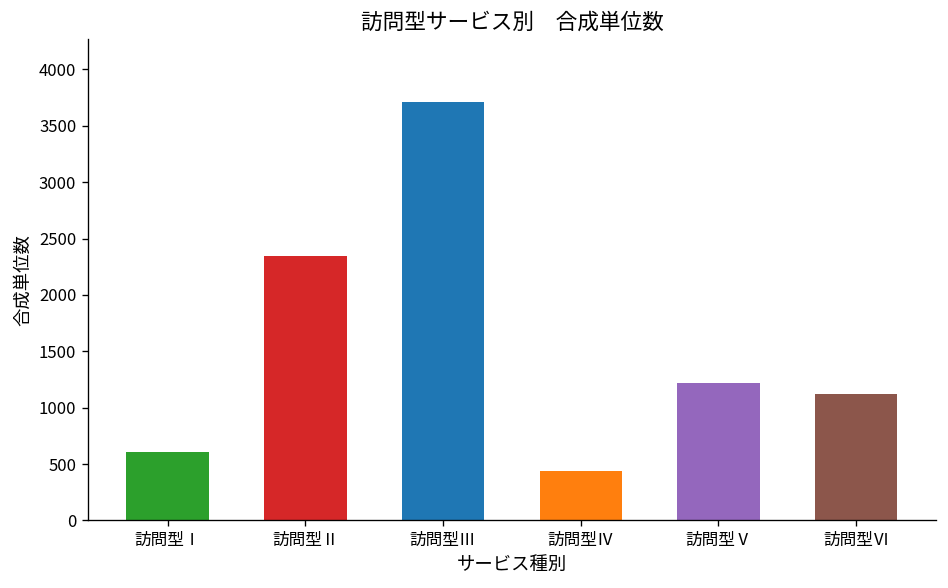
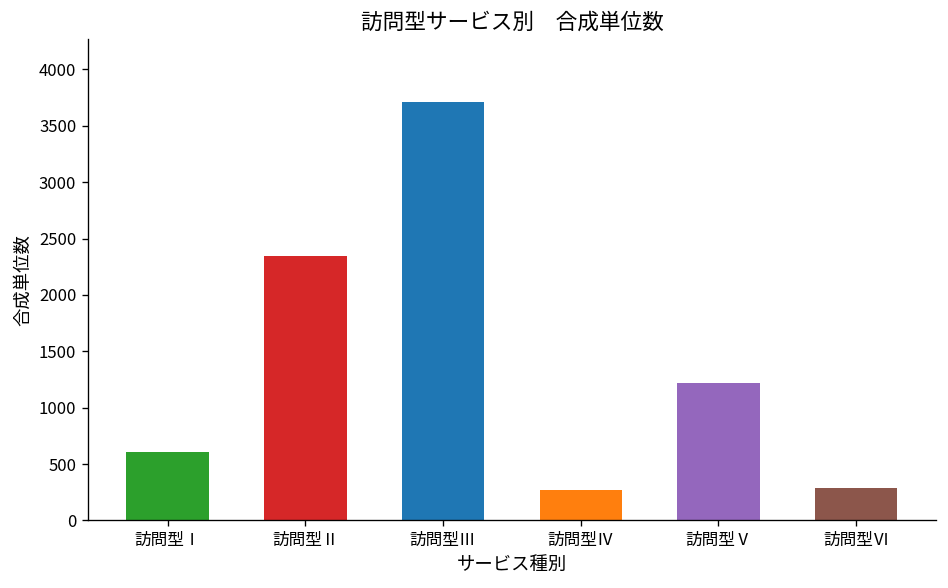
  {
    "訪問型Ⅰ": 600,
    "訪問型Ⅱ": 2300,
    "訪問型Ⅲ": 3700,
-   "訪問型Ⅳ": 400,
+   "訪問型Ⅳ": 300,
    "訪問型Ⅴ": 1200,
-   "訪問型Ⅵ": 1100
+   "訪問型Ⅵ": 300
  }
